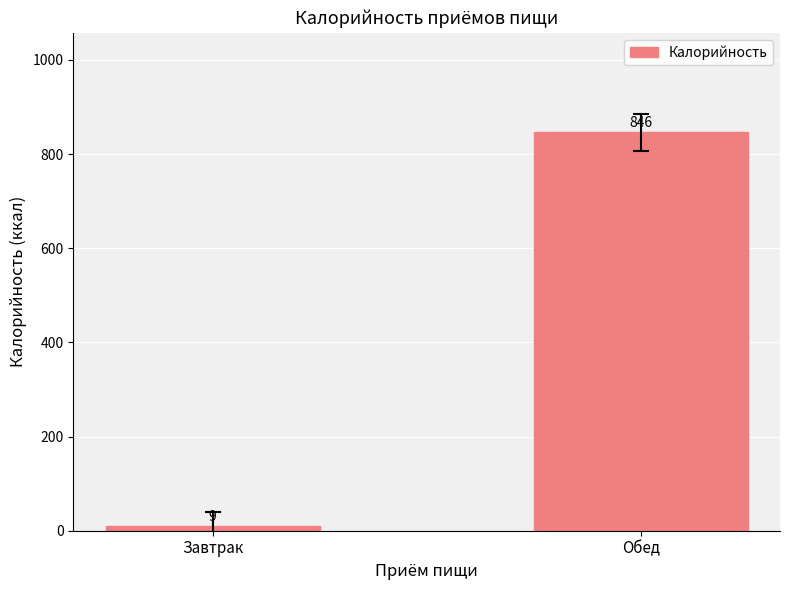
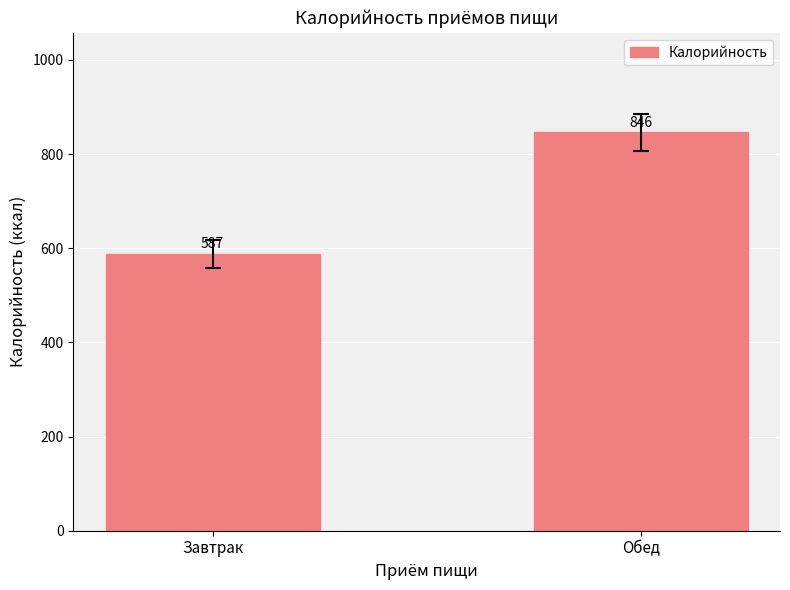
  {
    "Калорийность": {
-     "Завтрак": 9
+     "Завтрак": 587
    }
  }
